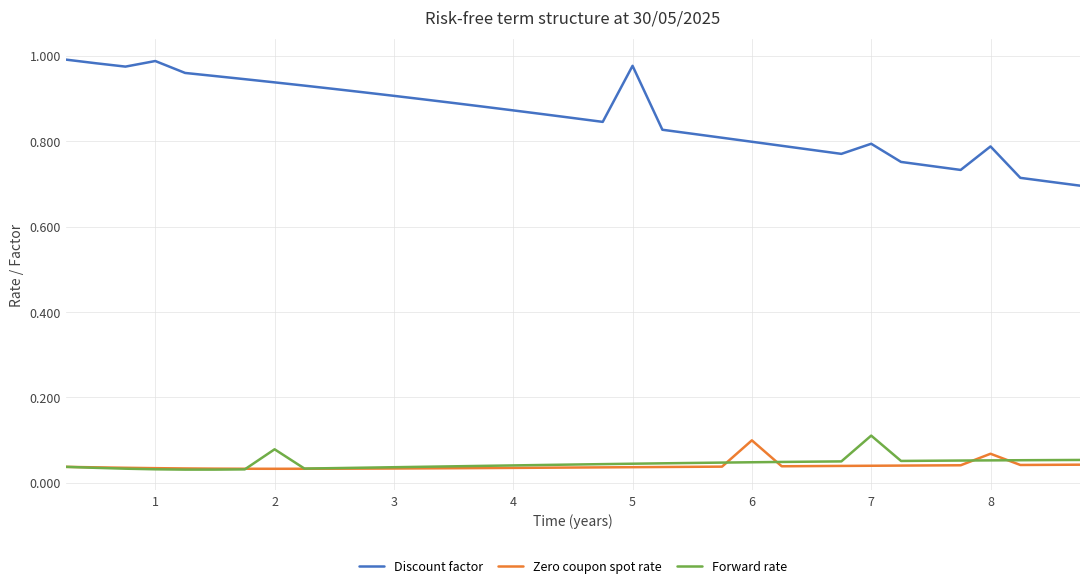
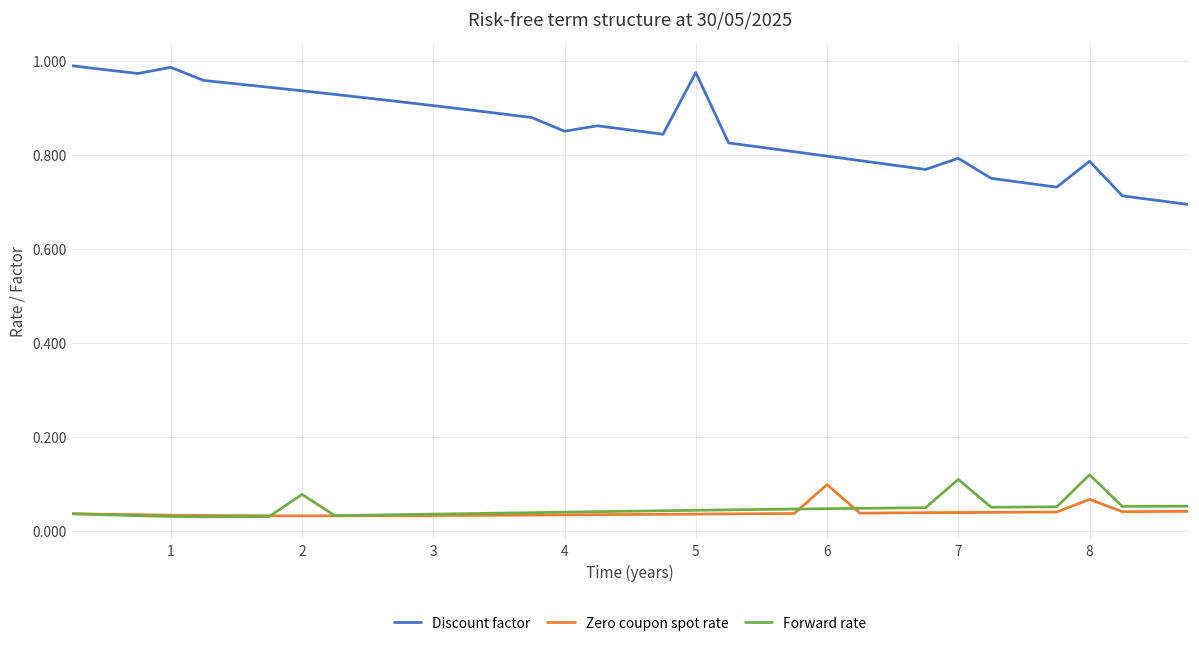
  {
    "Discount factor": {
      "1": 0.99,
      "2": 0.94,
      "3": 0.91,
-     "4": 0.87,
+     "4": 0.85,
      "5": 0.98,
      "6": 0.80,
      "7": 0.79,
      "8": 0.79
    },
    "Zero coupon spot rate": {
      "2": 0.03,
      "5": 0.04,
      "6": 0.10,
      "7": 0.04,
      "8": 0.07
    },
    "Forward rate": {
      "2": 0.08,
      "5": 0.04,
      "6": 0.05,
      "7": 0.11,
-     "8": 0.05
+     "8": 0.12
    }
  }
